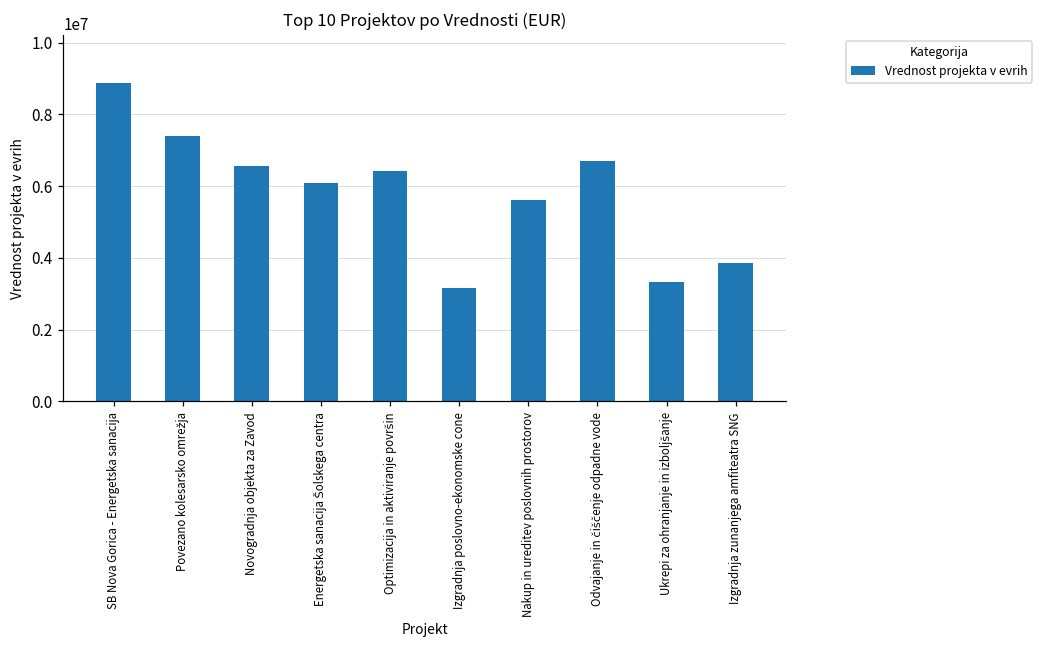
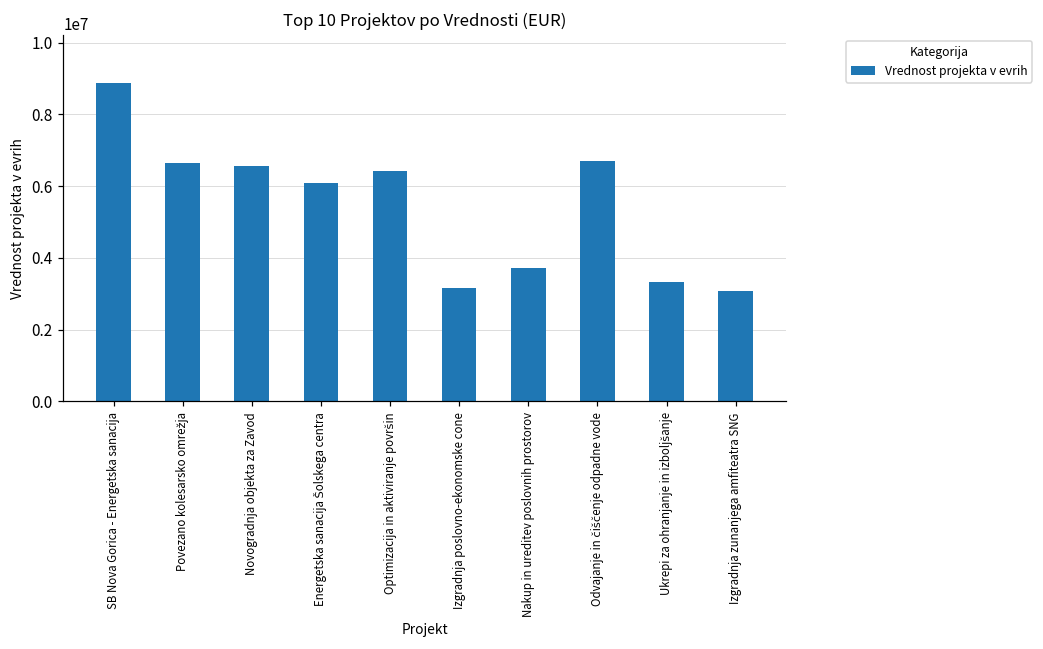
  {
    "SB Nova Gorica - Energetska sanacija": 8900000,
-   "Povezano kolesarsko omrežja": 7400000,
+   "Povezano kolesarsko omrežja": 6600000,
    "Novogradnja objekta za Zavod": 6600000,
    "Energetska sanacija Šolskega centra": 6100000,
    "Optimizacija in aktiviranje površin": 6400000,
    "Izgradnja poslovno-ekonomske cone": 3200000,
-   "Nakup in ureditev poslovnih prostorov": 5600000,
+   "Nakup in ureditev poslovnih prostorov": 3700000,
    "Odvajanje in čiščenje odpadne vode": 6700000,
    "Ukrepi za ohranjanje in izboljšanje": 3300000,
-   "Izgradnja zunanjega amfiteatra SNG": 3800000
+   "Izgradnja zunanjega amfiteatra SNG": 3100000
  }
